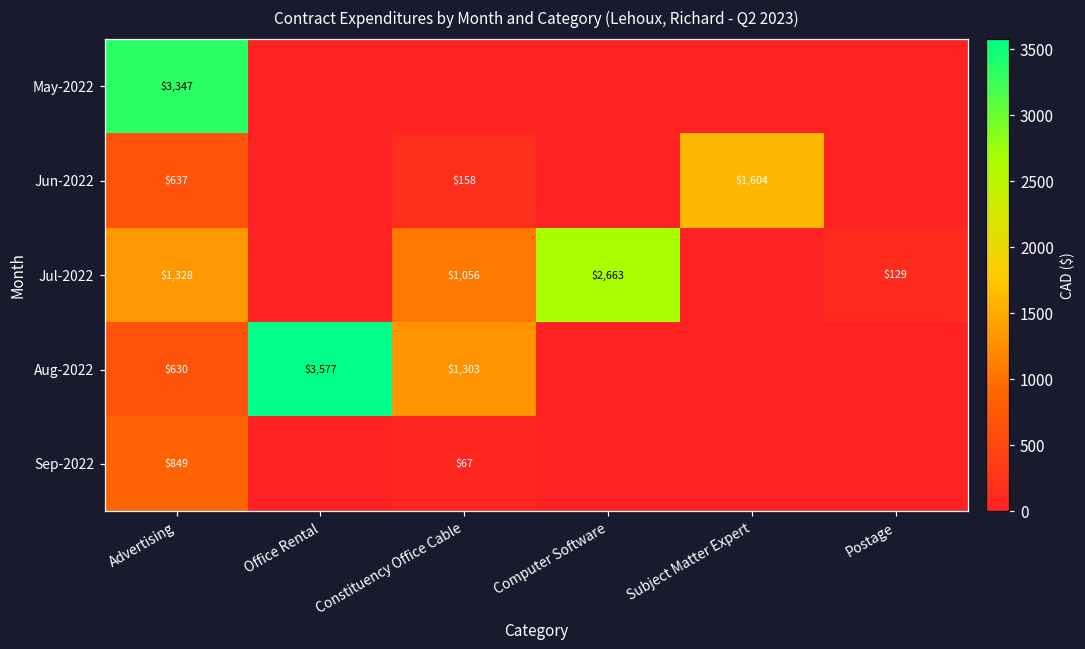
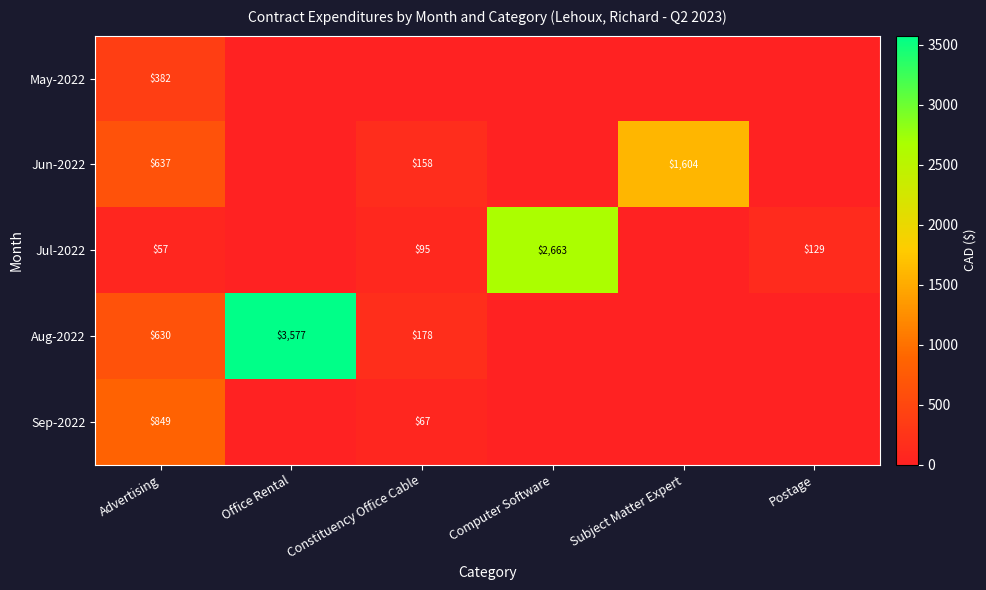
  {
    "May-2022": {
-     "Advertising": "$3,347"
+     "Advertising": "$382"
    },
    "Jun-2022": {
      "Advertising": "$637",
      "Constituency Office Cable": "$158",
      "Subject Matter Expert": "$1,604"
    },
    "Jul-2022": {
-     "Advertising": "$1,328",
-     "Constituency Office Cable": "$1,056",
+     "Advertising": "$57",
+     "Constituency Office Cable": "$95",
      "Computer Software": "$2,663",
      "Postage": "$129"
    },
    "Aug-2022": {
      "Advertising": "$630",
      "Office Rental": "$3,577",
-     "Constituency Office Cable": "$1,303"
+     "Constituency Office Cable": "$178"
    },
    "Sep-2022": {
      "Advertising": "$849",
      "Constituency Office Cable": "$67"
    }
  }
